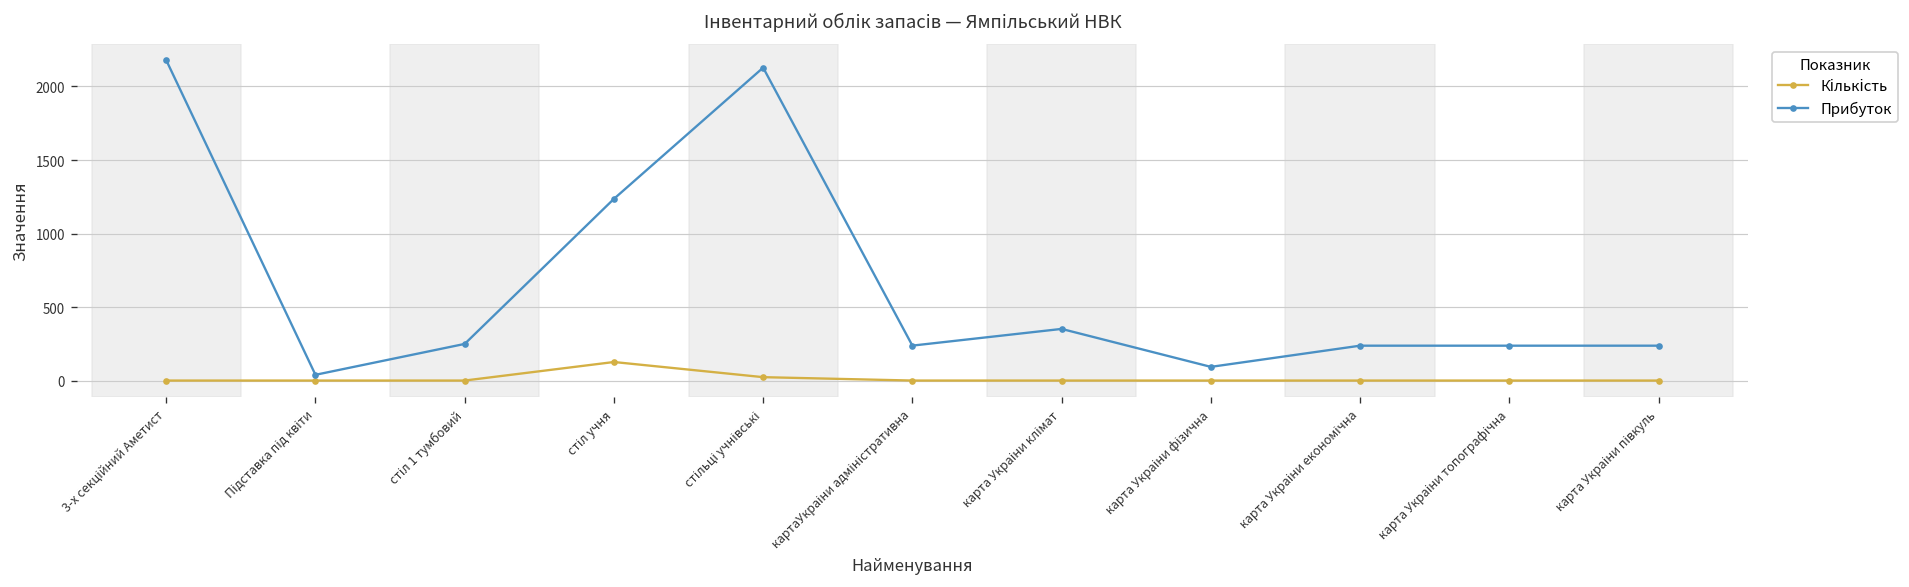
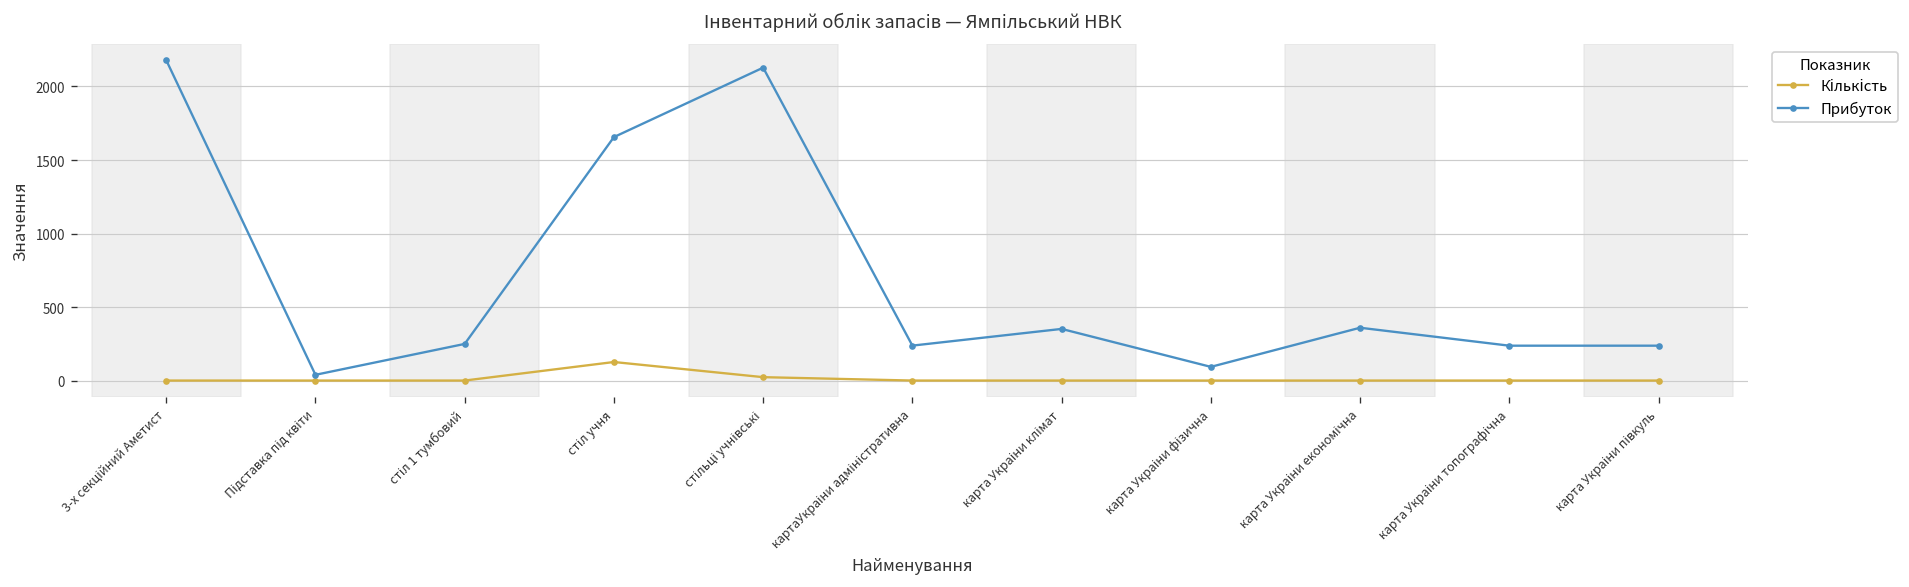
  {
    "Кількість": {
      "3-х секційний Аметист": 0,
      "Підставка під квіти": 0,
      "стіл 1 тумбовий": 0,
      "стіл учня": 130,
      "стільці учнівські": 20,
      "картаУкраіни адміністративна": 0,
      "карта Украіни клімат": 0,
      "карта Украіни фізична": 0,
      "карта Украіни економічна": 0,
      "карта Украіни топографічна": 0,
      "карта Украіни півкуль": 0
    },
    "Прибуток": {
      "3-х секційний Аметист": 2180,
      "Підставка під квіти": 40,
      "стіл 1 тумбовий": 250,
-     "стіл учня": 1240,
+     "стіл учня": 1660,
      "стільці учнівські": 2130,
      "картаУкраіни адміністративна": 240,
      "карта Украіни клімат": 350,
      "карта Украіни фізична": 90,
-     "карта Украіни економічна": 240,
+     "карта Украіни економічна": 360,
      "карта Украіни топографічна": 240,
      "карта Украіни півкуль": 240
    }
  }
